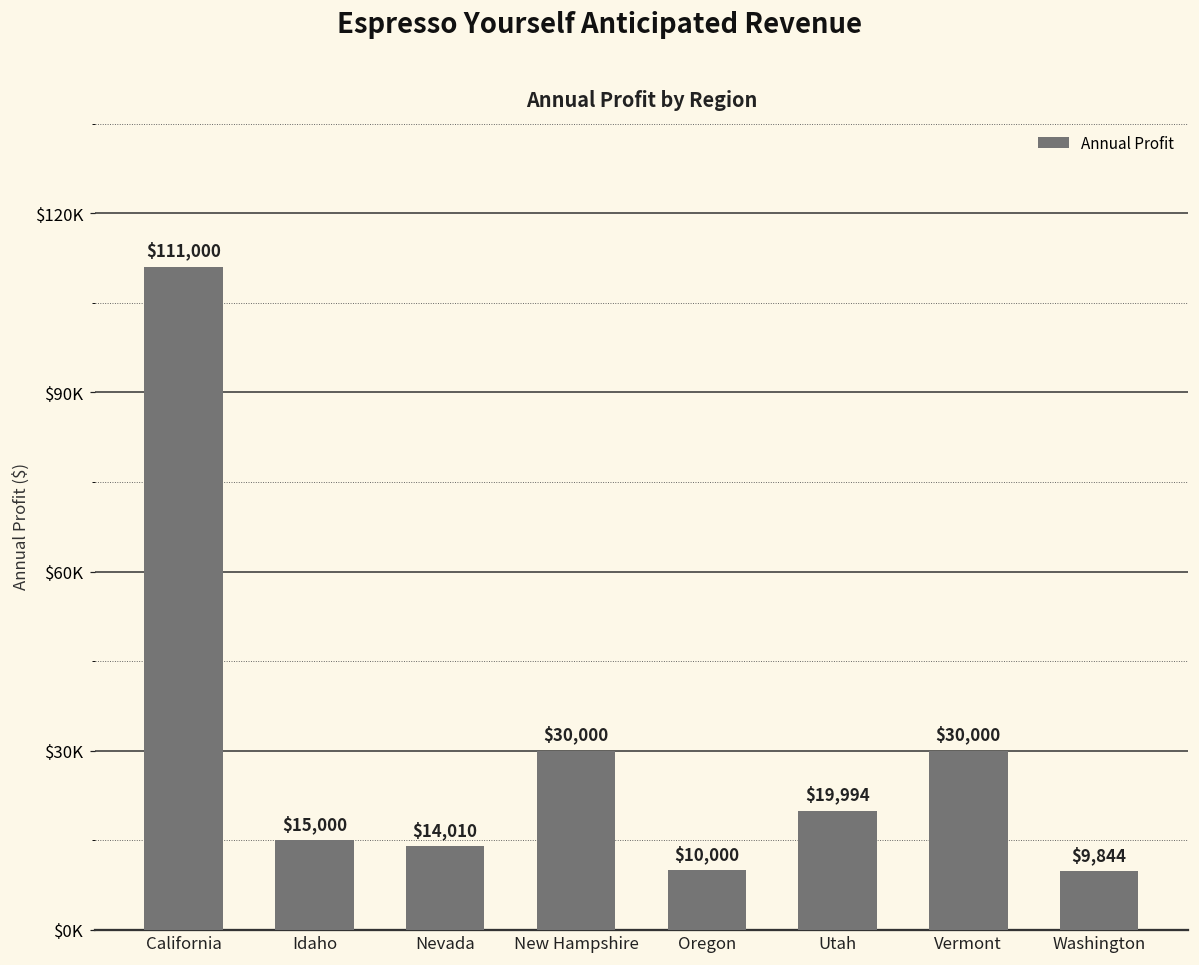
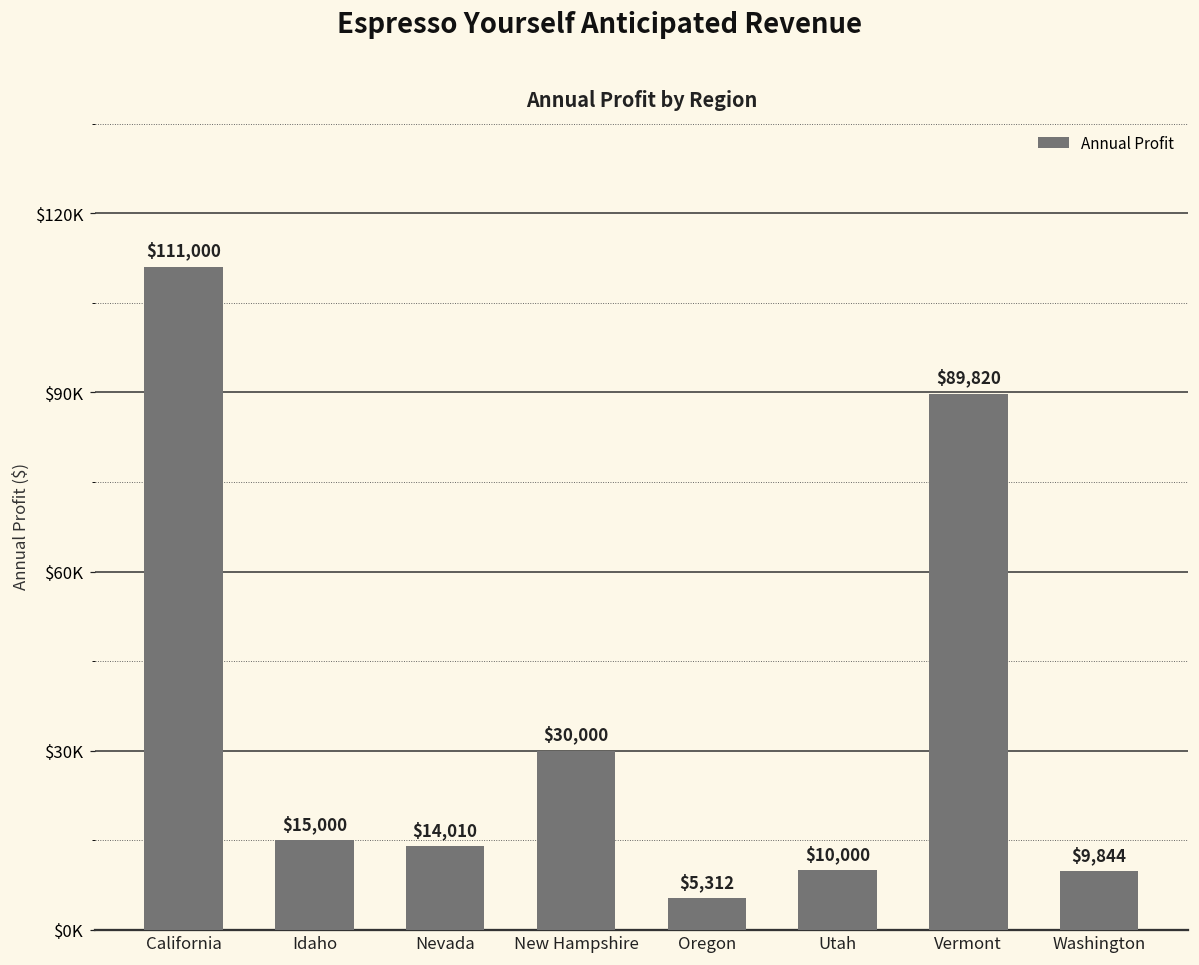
  {
    "California": "$111,000",
    "Idaho": "$15,000",
    "Nevada": "$14,010",
    "New Hampshire": "$30,000",
-   "Oregon": "$10,000",
-   "Utah": "$19,994",
-   "Vermont": "$30,000",
+   "Oregon": "$5,312",
+   "Utah": "$10,000",
+   "Vermont": "$89,820",
    "Washington": "$9,844"
  }
